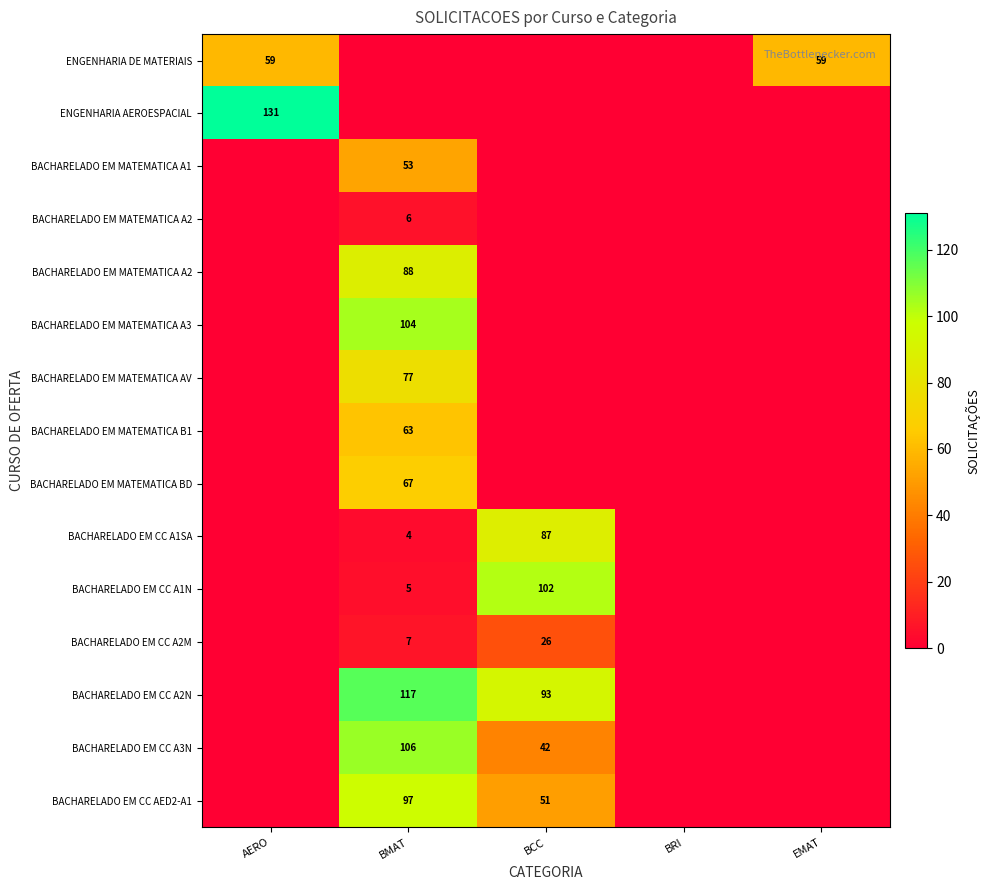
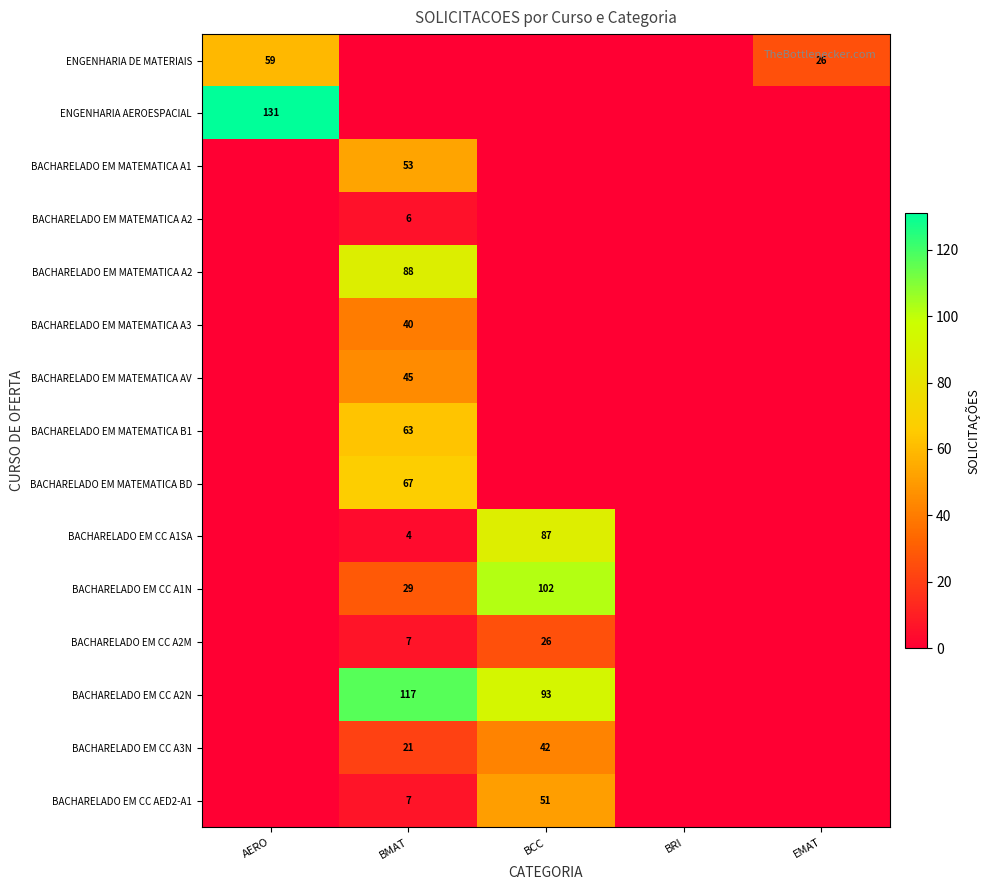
  {
    "ENGENHARIA DE MATERIAIS": {
      "AERO": 59,
-     "EMAT": 59
+     "EMAT": 26
    },
    "ENGENHARIA AEROESPACIAL": {
      "AERO": 131
    },
    "BACHARELADO EM MATEMATICA A1": {
      "BMAT": 53
    },
    "BACHARELADO EM MATEMATICA A3": {
-     "BMAT": 104
+     "BMAT": 40
    },
    "BACHARELADO EM MATEMATICA AV": {
-     "BMAT": 77
+     "BMAT": 45
    },
    "BACHARELADO EM MATEMATICA B1": {
      "BMAT": 63
    },
    "BACHARELADO EM MATEMATICA BD": {
      "BMAT": 67
    },
    "BACHARELADO EM CC A1SA": {
      "BMAT": 4,
      "BCC": 87
    },
    "BACHARELADO EM CC A1N": {
-     "BMAT": 5,
+     "BMAT": 29,
      "BCC": 102
    },
    "BACHARELADO EM CC A2M": {
      "BMAT": 7,
      "BCC": 26
    },
    "BACHARELADO EM CC A2N": {
      "BMAT": 117,
      "BCC": 93
    },
    "BACHARELADO EM CC A3N": {
-     "BMAT": 106,
+     "BMAT": 21,
      "BCC": 42
    },
    "BACHARELADO EM CC AED2-A1": {
-     "BMAT": 97,
+     "BMAT": 7,
      "BCC": 51
    }
  }
